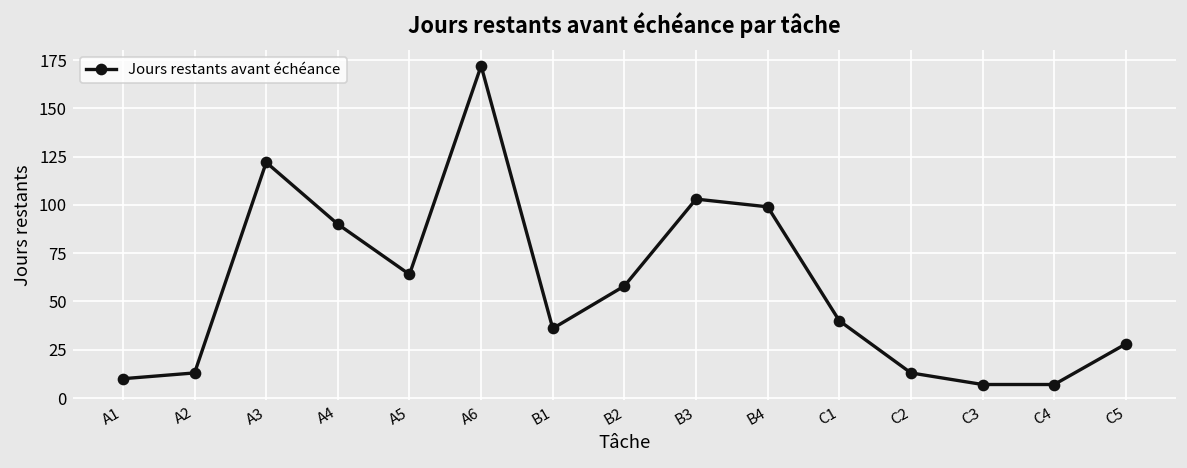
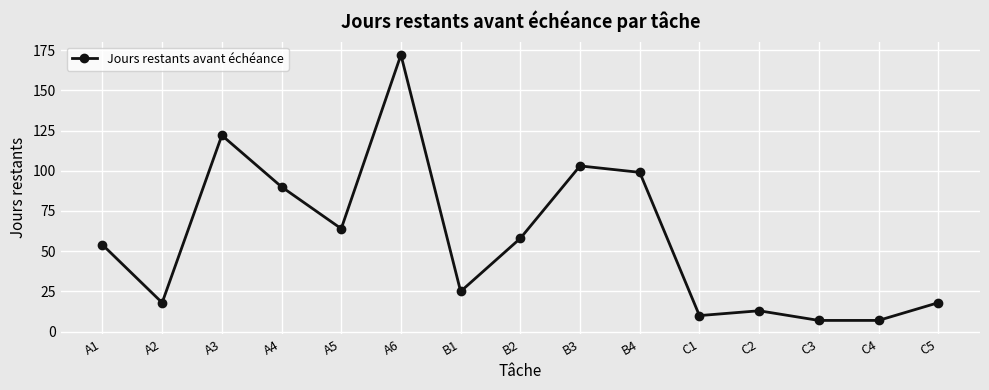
  {
-   "A1": 10,
-   "A2": 13,
+   "A1": 54,
+   "A2": 18,
    "A3": 122,
    "A4": 90,
    "A5": 64,
    "A6": 172,
-   "B1": 36,
+   "B1": 25,
    "B2": 58,
    "B3": 103,
    "B4": 99,
-   "C1": 40,
+   "C1": 10,
    "C2": 13,
    "C3": 7,
    "C4": 7,
-   "C5": 28
+   "C5": 18
  }
